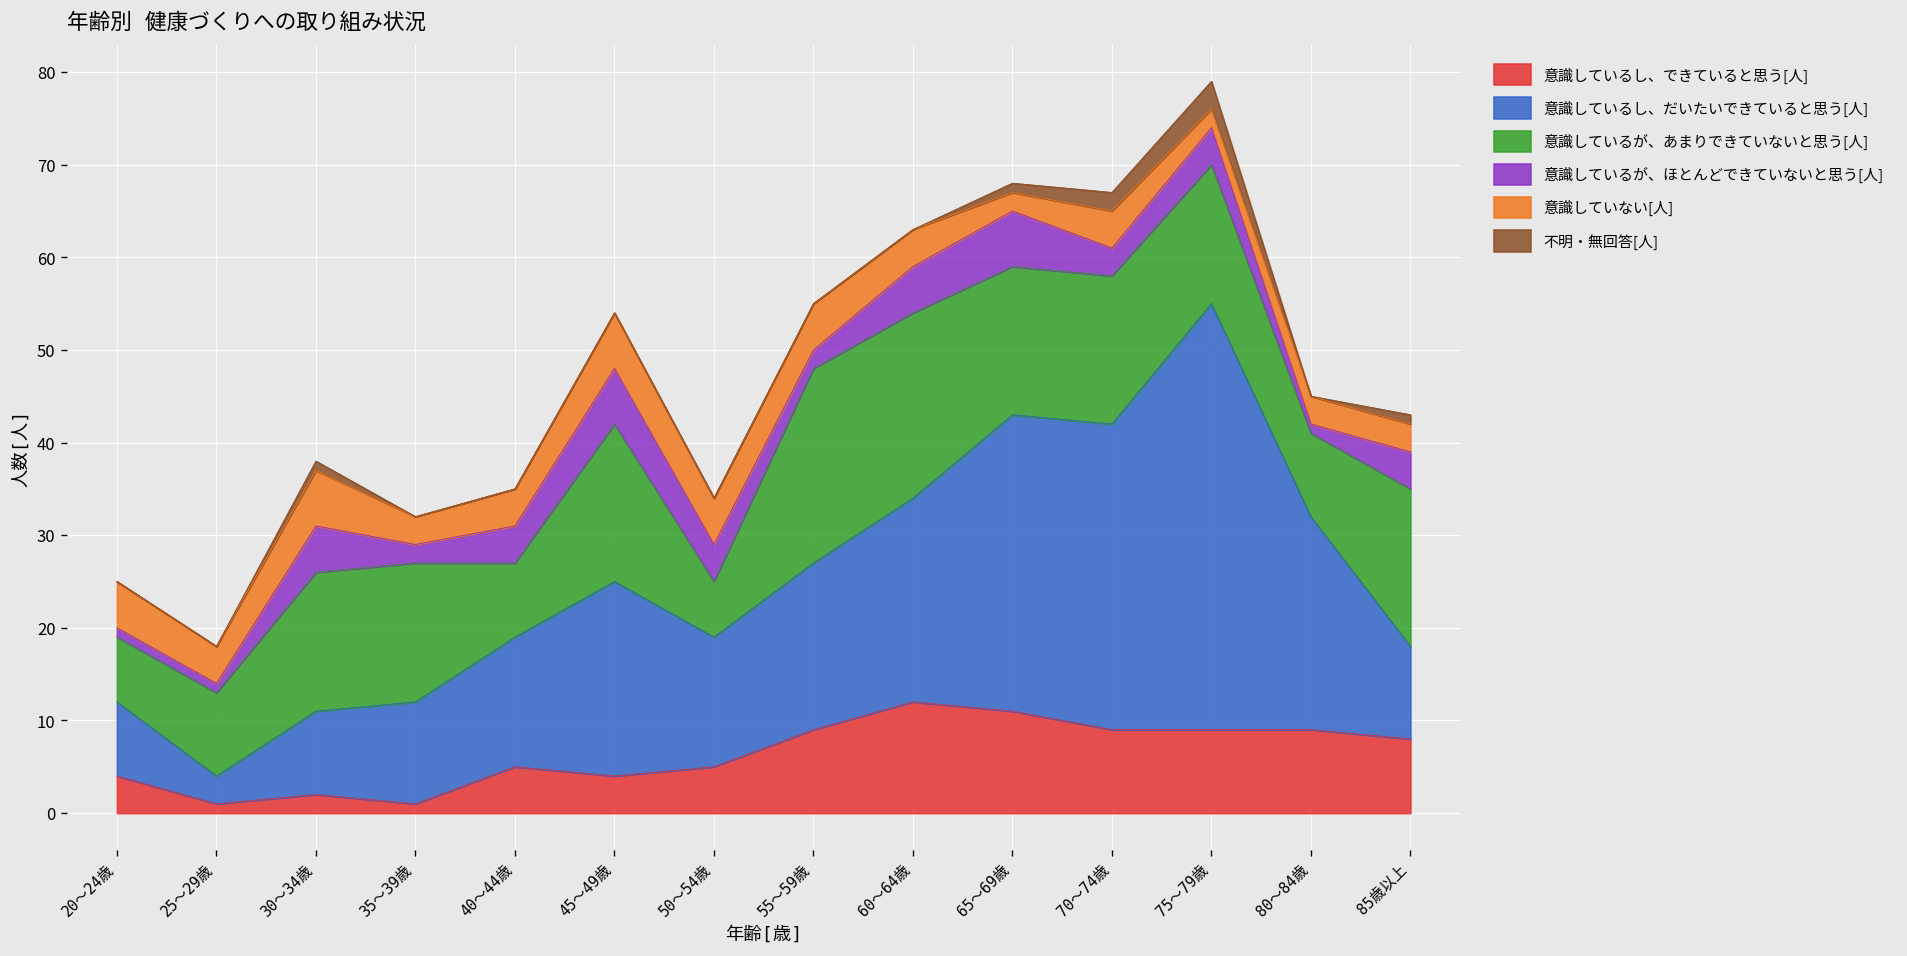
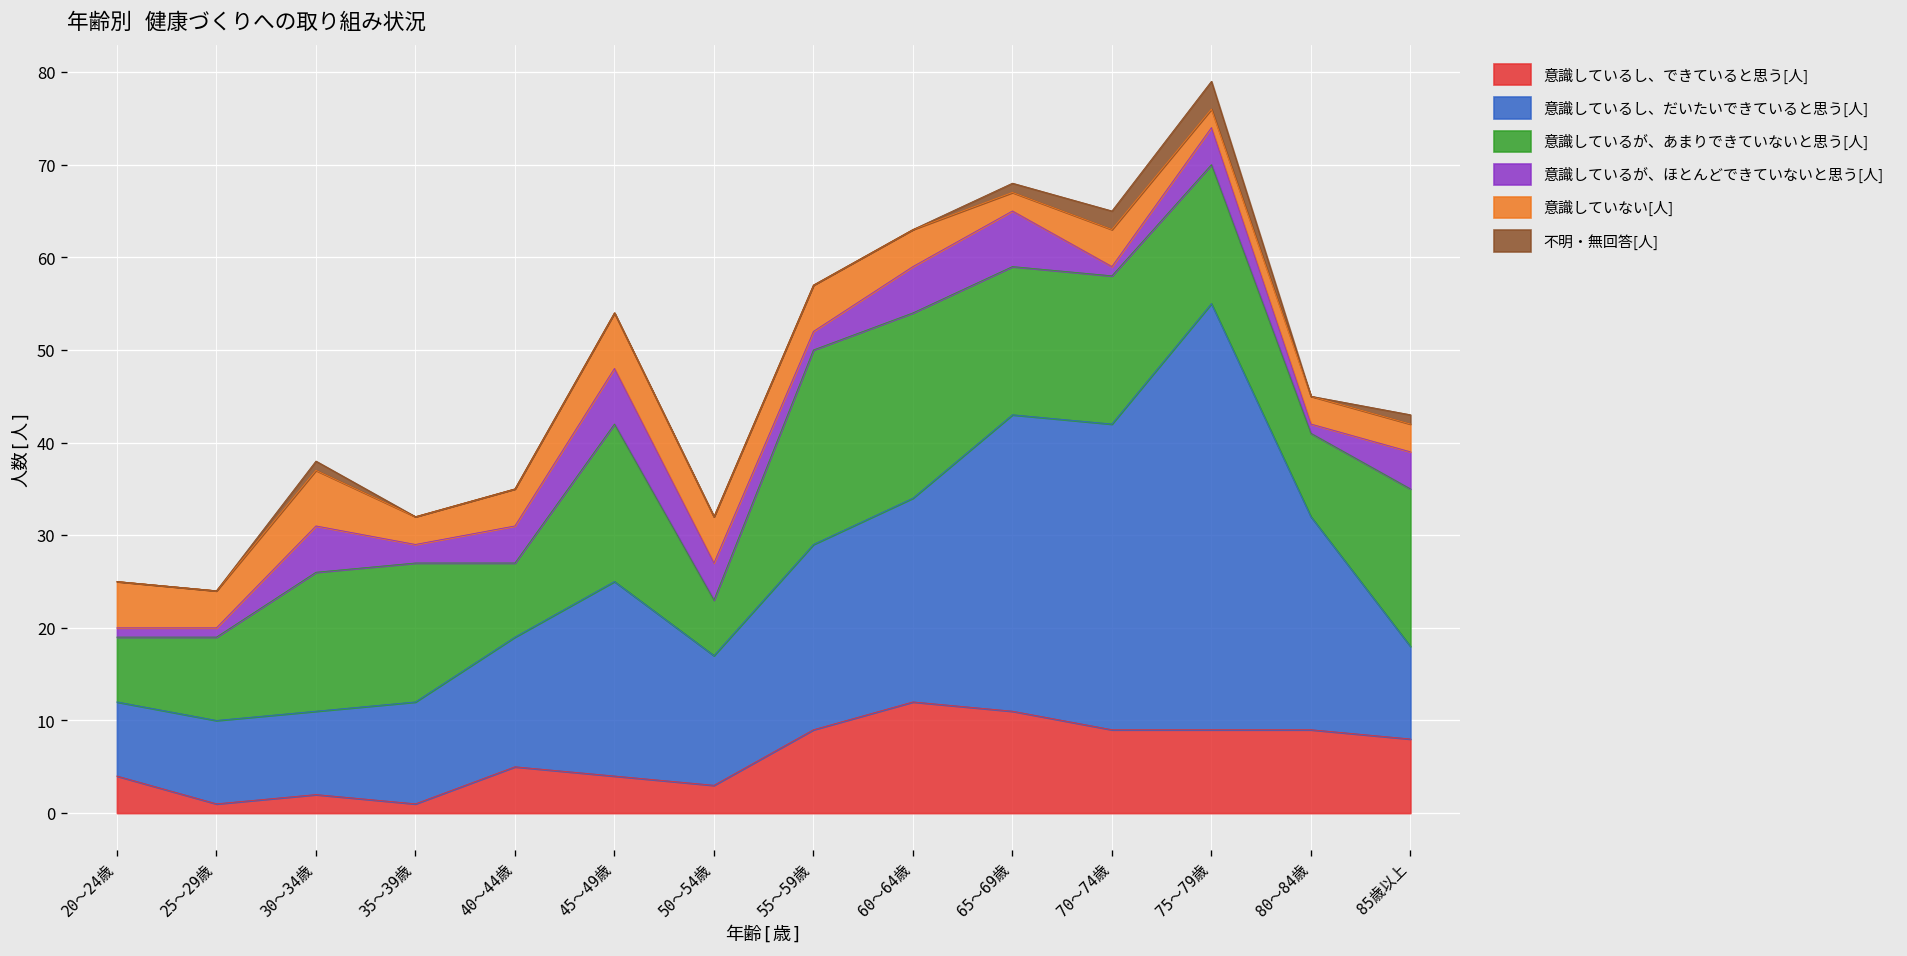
  {
    "意識しているし、できていると思う[人]": {
      "20～24歳": 4,
      "25～29歳": 1,
      "30～34歳": 2,
      "35～39歳": 1,
      "40～44歳": 5,
      "45～49歳": 4,
-     "50～54歳": 5,
+     "50～54歳": 3,
      "55～59歳": 9,
      "60～64歳": 12,
      "65～69歳": 11,
      "70～74歳": 9,
      "75～79歳": 9,
      "80～84歳": 9,
      "85歳以上": 8
    },
    "意識しているし、だいたいできていると思う[人]": {
      "20～24歳": 8,
-     "25～29歳": 3,
+     "25～29歳": 9,
      "30～34歳": 9,
      "35～39歳": 11,
      "40～44歳": 14,
      "45～49歳": 21,
      "50～54歳": 14,
-     "55～59歳": 18,
+     "55～59歳": 20,
      "60～64歳": 22,
      "65～69歳": 32,
      "70～74歳": 33,
      "75～79歳": 46,
      "80～84歳": 23,
      "85歳以上": 10
    },
    "意識しているが、あまりできていないと思う[人]": {
      "20～24歳": 7,
      "25～29歳": 9,
      "30～34歳": 15,
      "35～39歳": 15,
      "40～44歳": 8,
      "45～49歳": 17,
      "50～54歳": 6,
      "55～59歳": 21,
      "60～64歳": 20,
      "65～69歳": 16,
      "70～74歳": 16,
      "75～79歳": 15,
      "80～84歳": 9,
      "85歳以上": 17
    },
    "意識しているが、ほとんどできていないと思う[人]": {
      "20～24歳": 1,
      "25～29歳": 1,
      "30～34歳": 5,
      "35～39歳": 2,
      "40～44歳": 4,
      "45～49歳": 6,
      "50～54歳": 4,
      "55～59歳": 2,
      "60～64歳": 5,
      "65～69歳": 6,
-     "70～74歳": 3,
+     "70～74歳": 1,
      "75～79歳": 4,
      "80～84歳": 1,
      "85歳以上": 4
    },
    "意識していない[人]": {
      "30～34歳": 6,
      "65～69歳": 2,
      "70～74歳": 4,
      "75～79歳": 2,
      "85歳以上": 3
    },
    "不明・無回答[人]": {
      "30～34歳": 1,
      "65～69歳": 1,
      "70～74歳": 2,
      "75～79歳": 3,
      "85歳以上": 1
    }
  }
